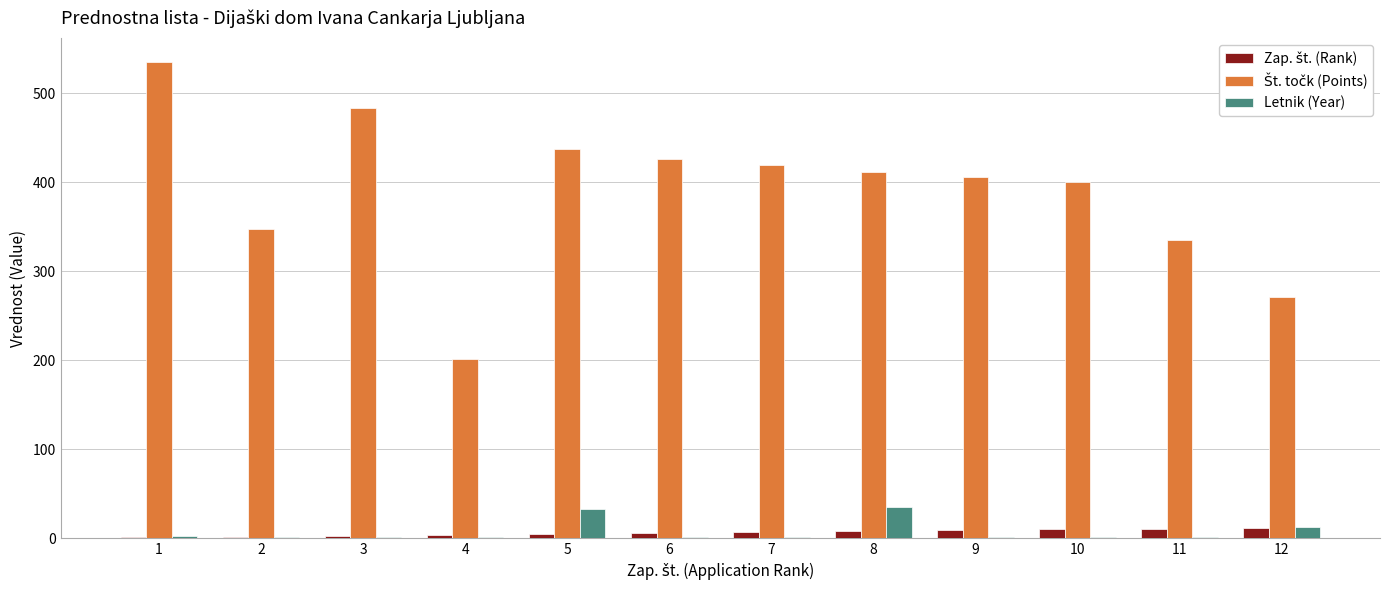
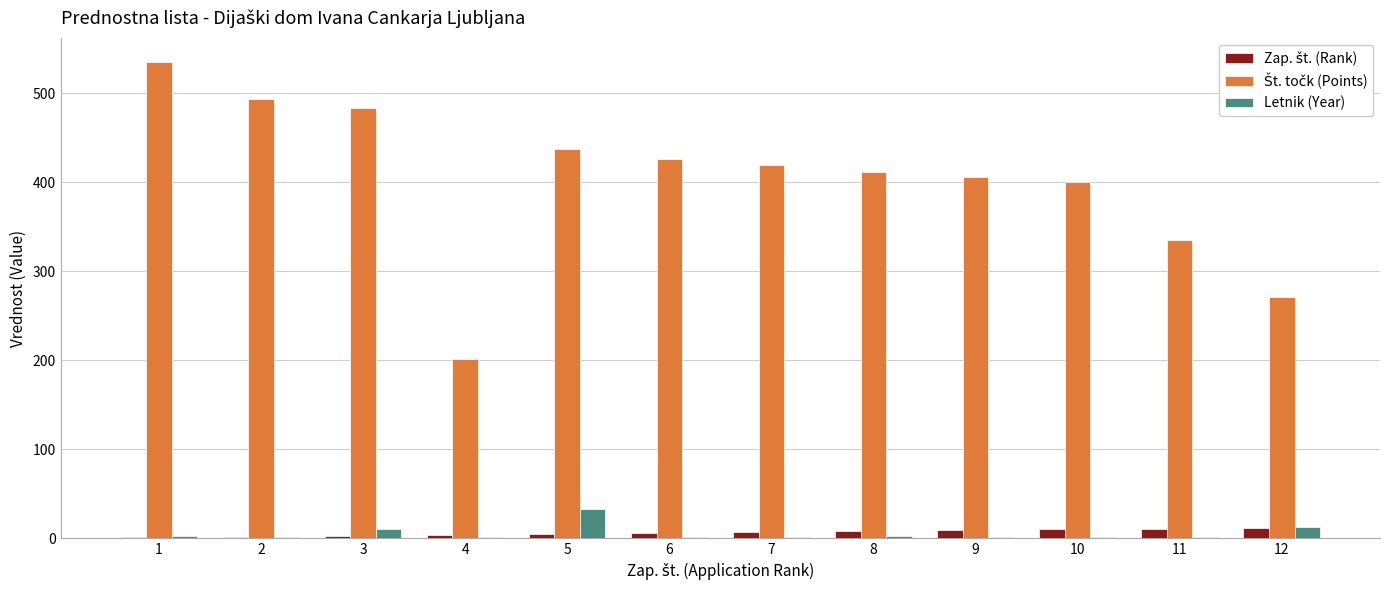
  {
    "Zap. št. (Rank)": {
      "3": 0,
      "4": 0,
      "5": 10,
      "6": 10,
      "7": 10,
      "8": 10,
      "9": 10,
      "10": 10,
      "11": 10,
      "12": 10
    },
    "Št. točk (Points)": {
      "1": 540,
-     "2": 350,
+     "2": 490,
      "3": 480,
      "4": 200,
      "5": 440,
      "6": 430,
      "7": 420,
      "8": 410,
      "9": 410,
      "10": 400,
      "11": 340,
      "12": 270
    },
    "Letnik (Year)": {
      "1": 0,
-     "3": 0,
+     "3": 10,
      "5": 30,
-     "8": 40,
+     "8": 0,
      "12": 10
    }
  }
